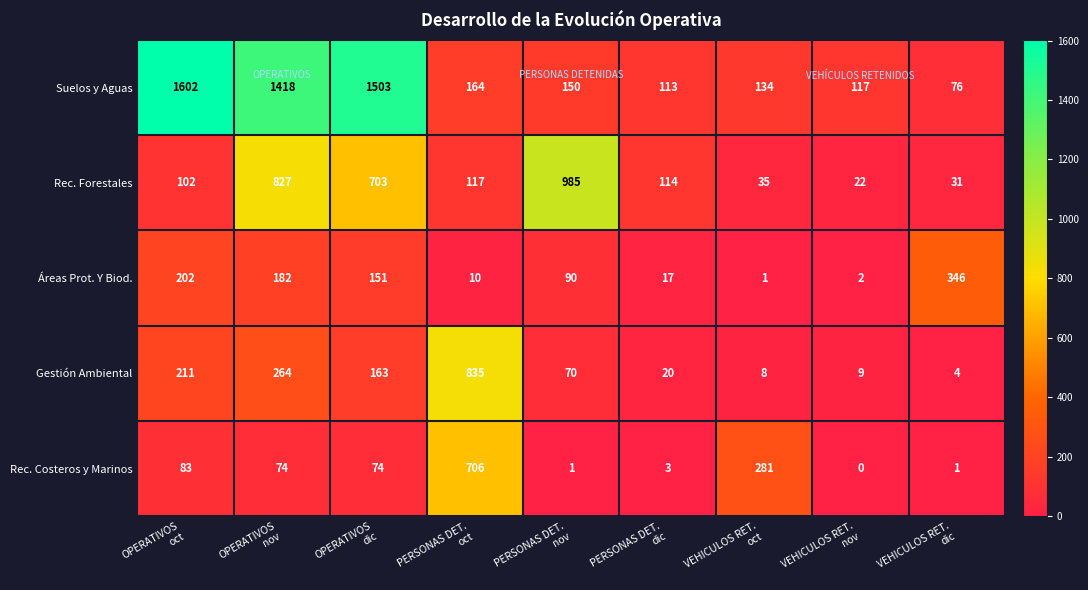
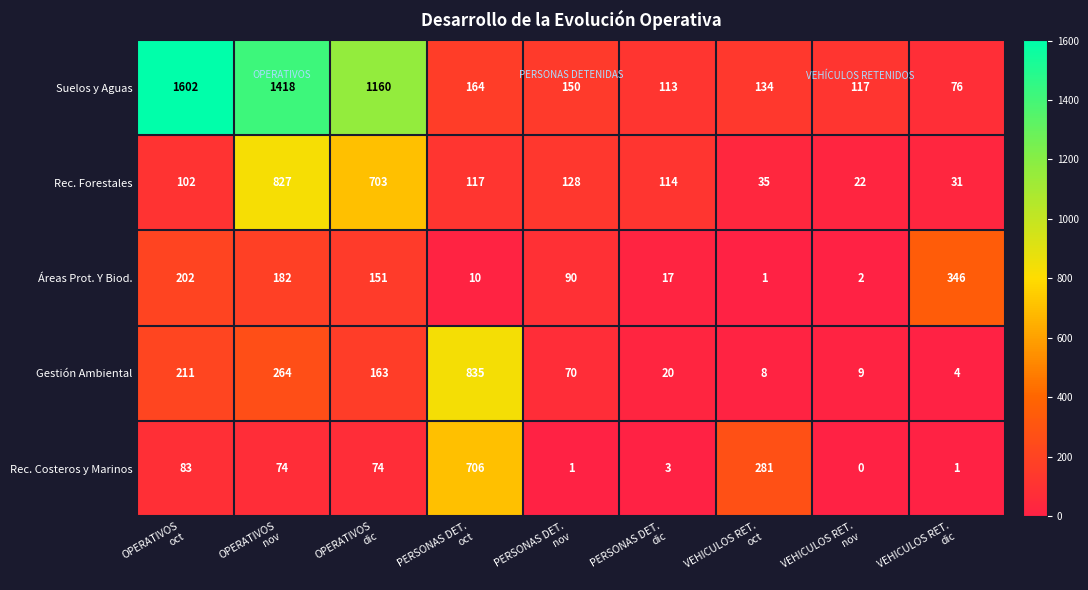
  {
    "Suelos y Aguas": {
      "OPERATIVOS oct": 1602,
-     "OPERATIVOS dic": 1503,
+     "OPERATIVOS dic": 1160,
      "PERSONAS DET. oct": 164,
      "PERSONAS DET. dic": 113,
      "VEHICULOS RET. oct": 134,
      "VEHICULOS RET. dic": 76
    },
    "Rec. Forestales": {
      "OPERATIVOS oct": 102,
      "OPERATIVOS nov": 827,
      "OPERATIVOS dic": 703,
      "PERSONAS DET. oct": 117,
-     "PERSONAS DET. nov": 985,
+     "PERSONAS DET. nov": 128,
      "PERSONAS DET. dic": 114,
      "VEHICULOS RET. oct": 35,
      "VEHICULOS RET. nov": 22,
      "VEHICULOS RET. dic": 31
    },
    "Áreas Prot. Y Biod.": {
      "OPERATIVOS oct": 202,
      "OPERATIVOS nov": 182,
      "OPERATIVOS dic": 151,
      "PERSONAS DET. oct": 10,
      "PERSONAS DET. nov": 90,
      "PERSONAS DET. dic": 17,
      "VEHICULOS RET. oct": 1,
      "VEHICULOS RET. nov": 2,
      "VEHICULOS RET. dic": 346
    },
    "Gestión Ambiental": {
      "OPERATIVOS oct": 211,
      "OPERATIVOS nov": 264,
      "OPERATIVOS dic": 163,
      "PERSONAS DET. oct": 835,
      "PERSONAS DET. nov": 70,
      "PERSONAS DET. dic": 20,
      "VEHICULOS RET. oct": 8,
      "VEHICULOS RET. nov": 9,
      "VEHICULOS RET. dic": 4
    },
    "Rec. Costeros y Marinos": {
      "OPERATIVOS oct": 83,
      "OPERATIVOS nov": 74,
      "OPERATIVOS dic": 74,
      "PERSONAS DET. oct": 706,
      "PERSONAS DET. nov": 1,
      "PERSONAS DET. dic": 3,
      "VEHICULOS RET. oct": 281,
      "VEHICULOS RET. nov": 0,
      "VEHICULOS RET. dic": 1
    }
  }
